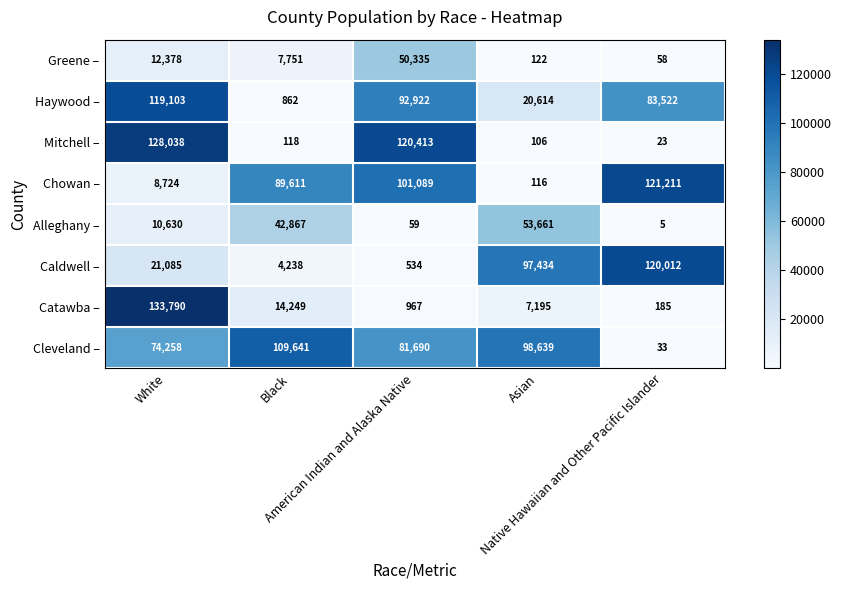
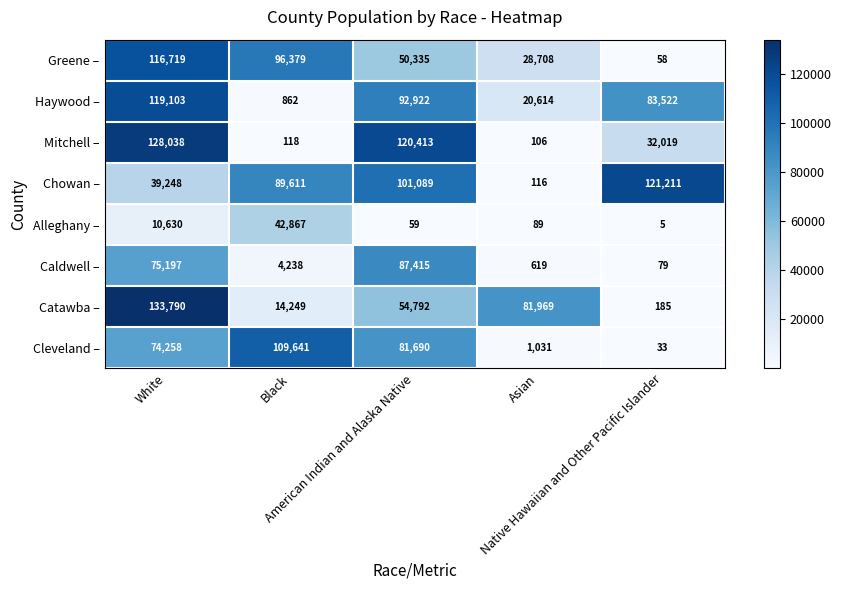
  {
    "Greene –": {
-     "White": "12,378",
-     "Black": "7,751",
+     "White": "116,719",
+     "Black": "96,379",
      "American Indian and Alaska Native": "50,335",
-     "Asian": "122",
+     "Asian": "28,708",
      "Native Hawaiian and Other Pacific Islander": "58"
    },
    "Haywood –": {
      "White": "119,103",
      "Black": "862",
      "American Indian and Alaska Native": "92,922",
      "Asian": "20,614",
      "Native Hawaiian and Other Pacific Islander": "83,522"
    },
    "Mitchell –": {
      "White": "128,038",
      "Black": "118",
      "American Indian and Alaska Native": "120,413",
      "Asian": "106",
-     "Native Hawaiian and Other Pacific Islander": "23"
+     "Native Hawaiian and Other Pacific Islander": "32,019"
    },
    "Chowan –": {
-     "White": "8,724",
+     "White": "39,248",
      "Black": "89,611",
      "American Indian and Alaska Native": "101,089",
      "Asian": "116",
      "Native Hawaiian and Other Pacific Islander": "121,211"
    },
    "Alleghany –": {
      "White": "10,630",
      "Black": "42,867",
      "American Indian and Alaska Native": "59",
-     "Asian": "53,661",
+     "Asian": "89",
      "Native Hawaiian and Other Pacific Islander": "5"
    },
    "Caldwell –": {
-     "White": "21,085",
+     "White": "75,197",
      "Black": "4,238",
-     "American Indian and Alaska Native": "534",
-     "Asian": "97,434",
-     "Native Hawaiian and Other Pacific Islander": "120,012"
+     "American Indian and Alaska Native": "87,415",
+     "Asian": "619",
+     "Native Hawaiian and Other Pacific Islander": "79"
    },
    "Catawba –": {
      "White": "133,790",
      "Black": "14,249",
-     "American Indian and Alaska Native": "967",
-     "Asian": "7,195",
+     "American Indian and Alaska Native": "54,792",
+     "Asian": "81,969",
      "Native Hawaiian and Other Pacific Islander": "185"
    },
    "Cleveland –": {
      "White": "74,258",
      "Black": "109,641",
      "American Indian and Alaska Native": "81,690",
-     "Asian": "98,639",
+     "Asian": "1,031",
      "Native Hawaiian and Other Pacific Islander": "33"
    }
  }
